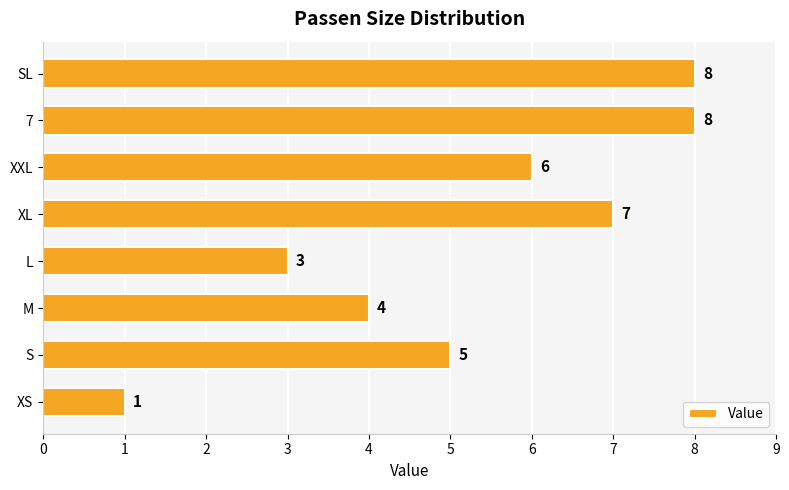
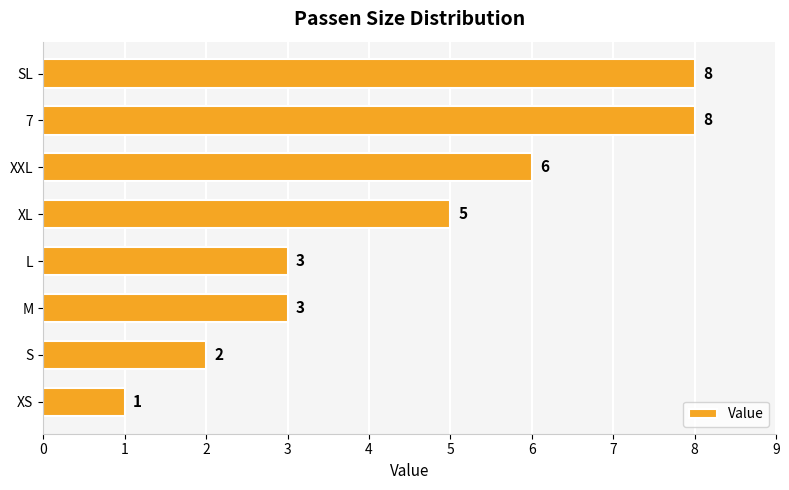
  {
    "SL": 8,
    "7": 8,
    "XXL": 6,
-   "XL": 7,
+   "XL": 5,
    "L": 3,
-   "M": 4,
-   "S": 5,
+   "M": 3,
+   "S": 2,
    "XS": 1
  }
